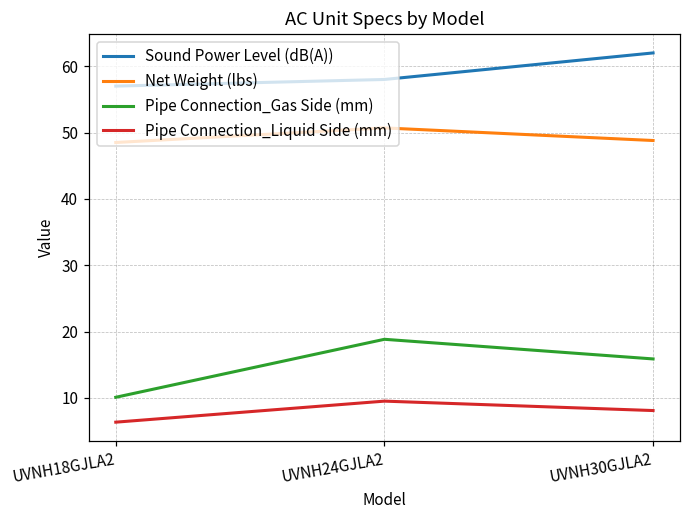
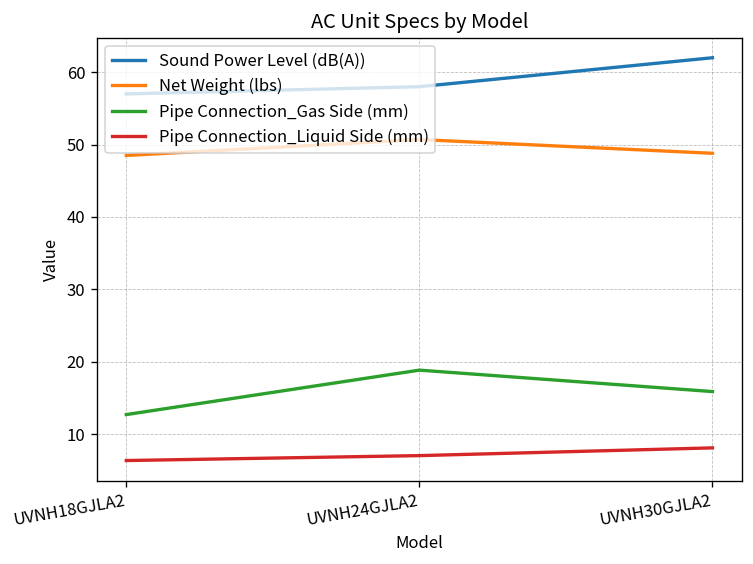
  {
    "Sound Power Level (dB(A))": {
      "UVNH30GJLA2": 62
    },
    "Net Weight (lbs)": {
      "UVNH18GJLA2": 49,
      "UVNH30GJLA2": 49
    },
    "Pipe Connection_Gas Side (mm)": {
-     "UVNH18GJLA2": 10,
+     "UVNH18GJLA2": 13,
      "UVNH24GJLA2": 19,
      "UVNH30GJLA2": 16
    },
    "Pipe Connection_Liquid Side (mm)": {
      "UVNH18GJLA2": 6,
-     "UVNH24GJLA2": 10,
+     "UVNH24GJLA2": 7,
      "UVNH30GJLA2": 8
    }
  }
